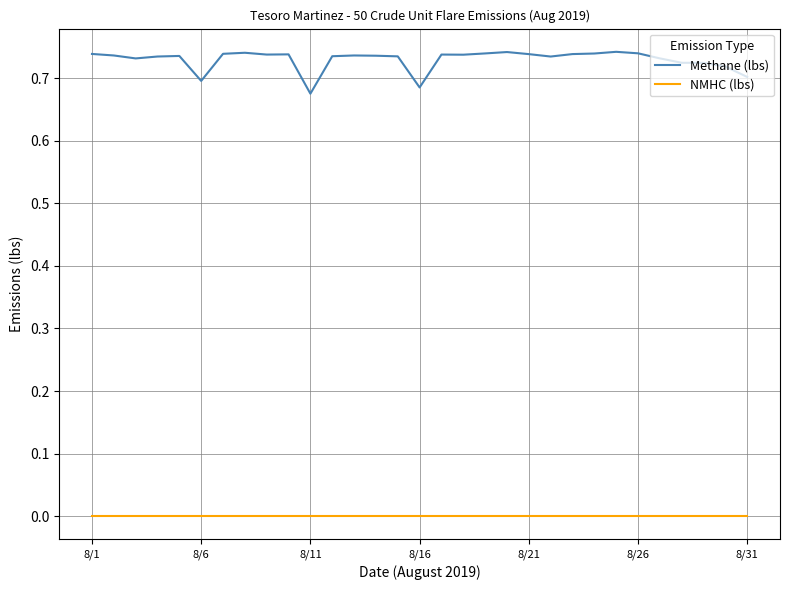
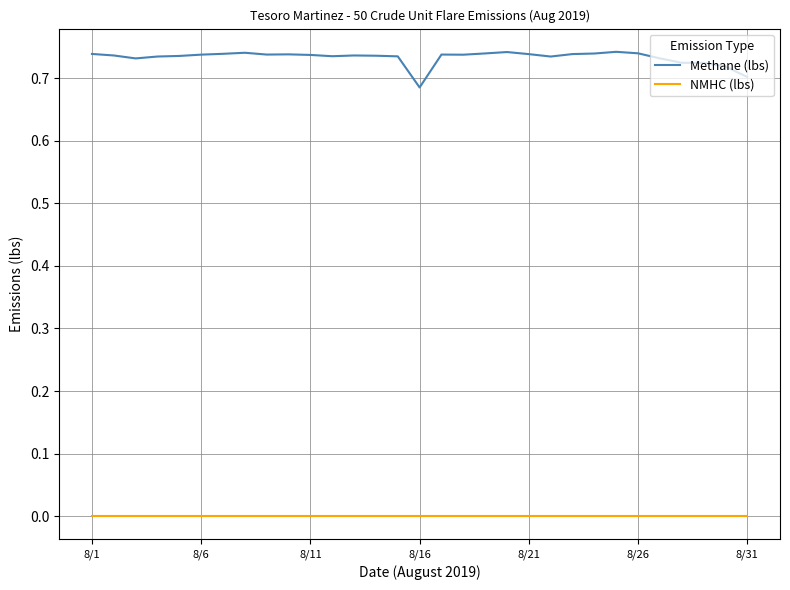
  {
    "Methane (lbs)": {
      "8/1": 0.74,
-     "8/6": 0.70,
-     "8/11": 0.68,
+     "8/6": 0.74,
+     "8/11": 0.74,
      "8/16": 0.69,
      "8/21": 0.74,
      "8/26": 0.74
    },
    "NMHC (lbs)": {
      "8/1": 0.00,
      "8/6": 0.00,
      "8/11": 0.00,
      "8/16": 0.00,
      "8/21": 0.00,
      "8/26": 0.00,
      "8/31": 0.00
    }
  }
